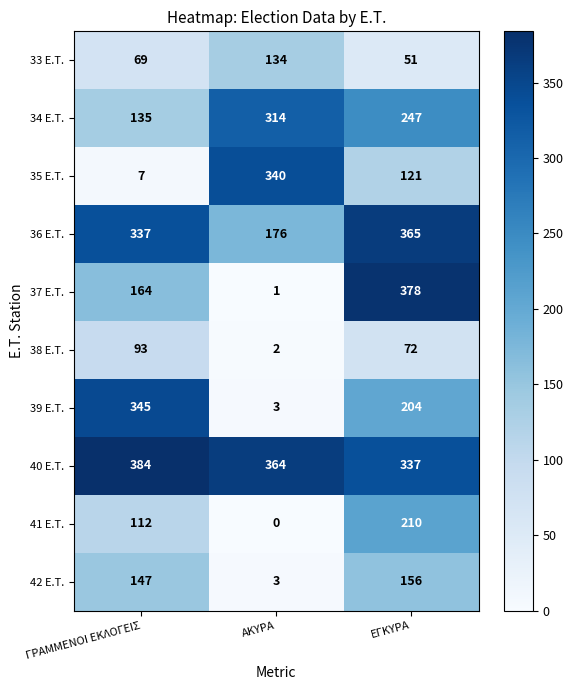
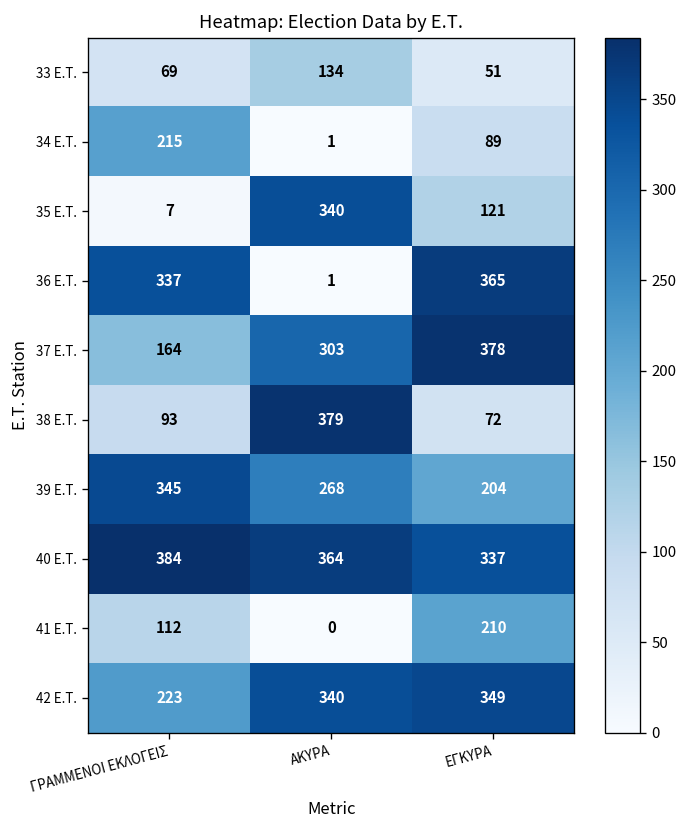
  {
    "33 E.T.": {
      "ΓΡΑΜΜΕΝΟΙ ΕΚΛΟΓΕΙΣ": 69,
      "ΑΚΥΡΑ": 134,
      "ΕΓΚΥΡΑ": 51
    },
    "34 E.T.": {
-     "ΓΡΑΜΜΕΝΟΙ ΕΚΛΟΓΕΙΣ": 135,
-     "ΑΚΥΡΑ": 314,
-     "ΕΓΚΥΡΑ": 247
+     "ΓΡΑΜΜΕΝΟΙ ΕΚΛΟΓΕΙΣ": 215,
+     "ΑΚΥΡΑ": 1,
+     "ΕΓΚΥΡΑ": 89
    },
    "35 E.T.": {
      "ΓΡΑΜΜΕΝΟΙ ΕΚΛΟΓΕΙΣ": 7,
      "ΑΚΥΡΑ": 340,
      "ΕΓΚΥΡΑ": 121
    },
    "36 E.T.": {
      "ΓΡΑΜΜΕΝΟΙ ΕΚΛΟΓΕΙΣ": 337,
-     "ΑΚΥΡΑ": 176,
+     "ΑΚΥΡΑ": 1,
      "ΕΓΚΥΡΑ": 365
    },
    "37 E.T.": {
      "ΓΡΑΜΜΕΝΟΙ ΕΚΛΟΓΕΙΣ": 164,
-     "ΑΚΥΡΑ": 1,
+     "ΑΚΥΡΑ": 303,
      "ΕΓΚΥΡΑ": 378
    },
    "38 E.T.": {
      "ΓΡΑΜΜΕΝΟΙ ΕΚΛΟΓΕΙΣ": 93,
-     "ΑΚΥΡΑ": 2,
+     "ΑΚΥΡΑ": 379,
      "ΕΓΚΥΡΑ": 72
    },
    "39 E.T.": {
      "ΓΡΑΜΜΕΝΟΙ ΕΚΛΟΓΕΙΣ": 345,
-     "ΑΚΥΡΑ": 3,
+     "ΑΚΥΡΑ": 268,
      "ΕΓΚΥΡΑ": 204
    },
    "40 E.T.": {
      "ΓΡΑΜΜΕΝΟΙ ΕΚΛΟΓΕΙΣ": 384,
      "ΑΚΥΡΑ": 364,
      "ΕΓΚΥΡΑ": 337
    },
    "41 E.T.": {
      "ΓΡΑΜΜΕΝΟΙ ΕΚΛΟΓΕΙΣ": 112,
      "ΑΚΥΡΑ": 0,
      "ΕΓΚΥΡΑ": 210
    },
    "42 E.T.": {
-     "ΓΡΑΜΜΕΝΟΙ ΕΚΛΟΓΕΙΣ": 147,
-     "ΑΚΥΡΑ": 3,
-     "ΕΓΚΥΡΑ": 156
+     "ΓΡΑΜΜΕΝΟΙ ΕΚΛΟΓΕΙΣ": 223,
+     "ΑΚΥΡΑ": 340,
+     "ΕΓΚΥΡΑ": 349
    }
  }
